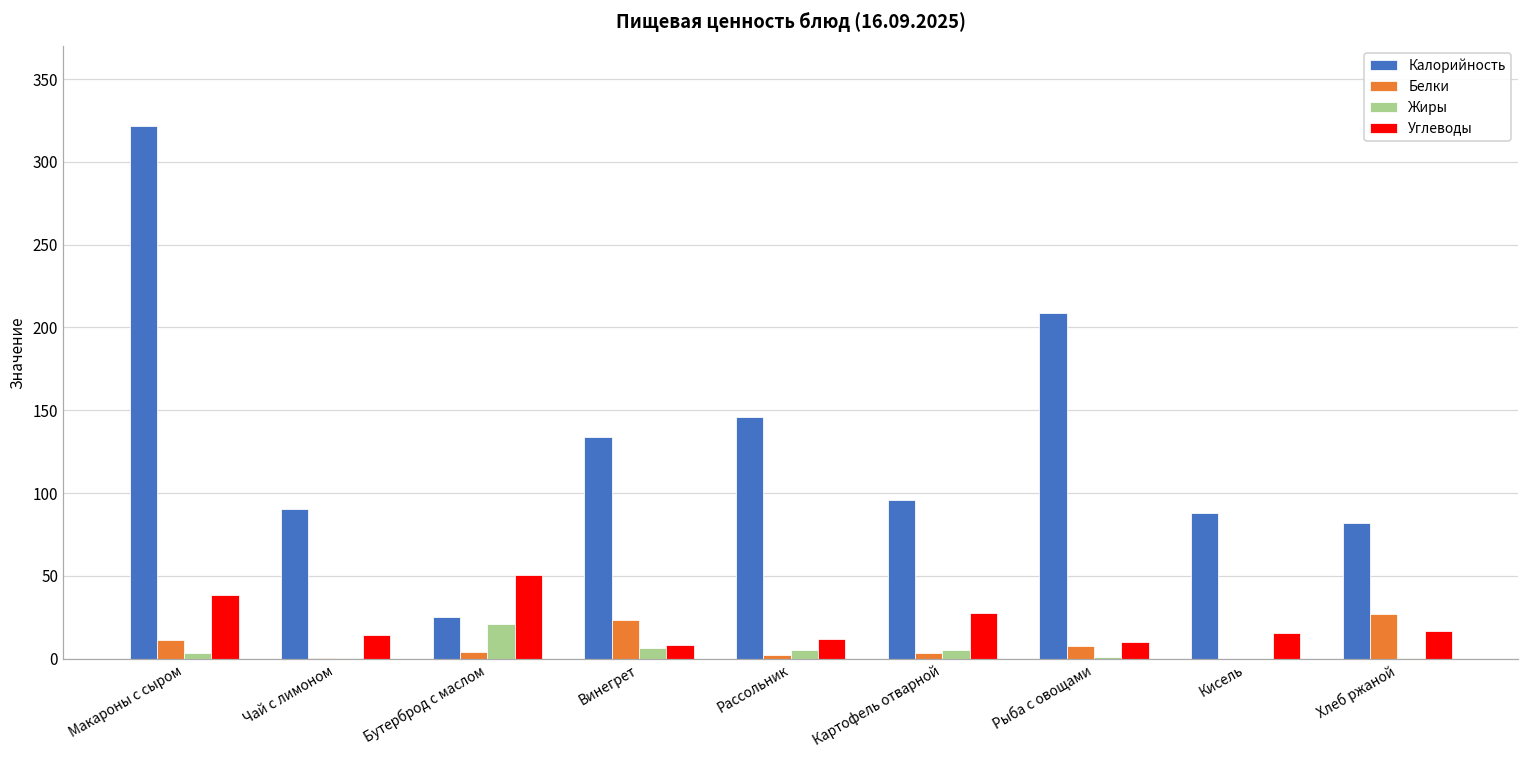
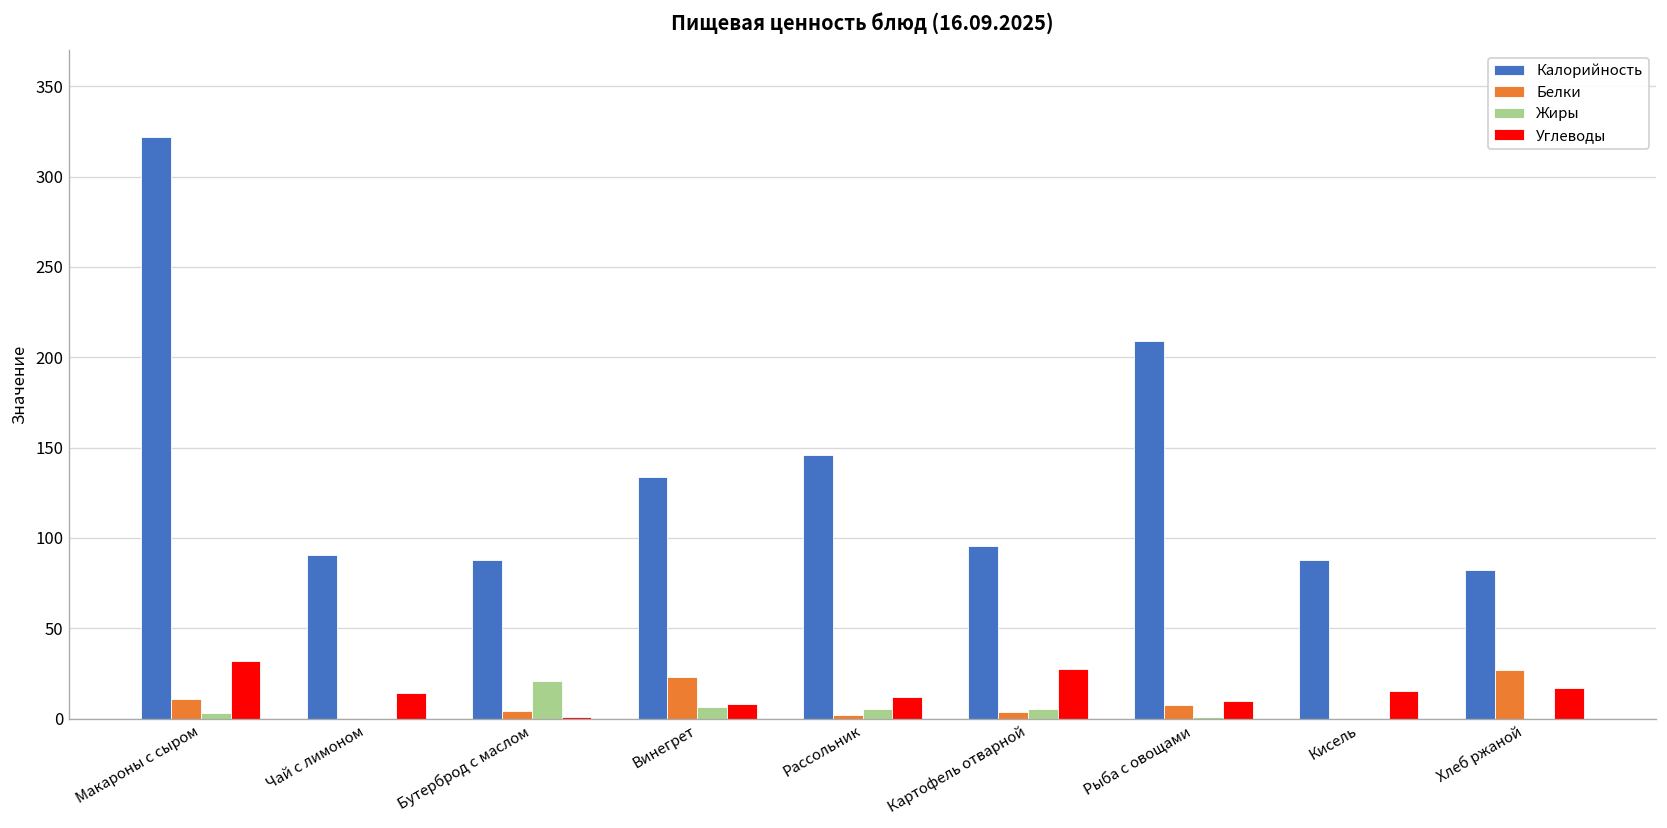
  {
    "Калорийность": {
      "Макароны с сыром": 322,
      "Чай с лимоном": 90,
-     "Бутерброд с маслом": 25,
+     "Бутерброд с маслом": 88,
      "Винегрет": 134,
      "Рассольник": 146,
      "Картофель отварной": 96,
      "Рыба с овощами": 209,
      "Кисель": 88,
      "Хлеб ржаной": 82
    },
    "Белки": {
      "Макароны с сыром": 11,
      "Бутерброд с маслом": 4,
      "Винегрет": 23,
      "Рассольник": 2,
      "Картофель отварной": 3,
      "Рыба с овощами": 8,
      "Кисель": 0,
      "Хлеб ржаной": 27
    },
    "Жиры": {
      "Макароны с сыром": 3,
      "Бутерброд с маслом": 21,
      "Винегрет": 6,
      "Рассольник": 5,
      "Картофель отварной": 5,
      "Кисель": 0
    },
    "Углеводы": {
-     "Макароны с сыром": 39,
+     "Макароны с сыром": 32,
      "Чай с лимоном": 14,
-     "Бутерброд с маслом": 51,
+     "Бутерброд с маслом": 1,
      "Винегрет": 8,
      "Рассольник": 12,
      "Картофель отварной": 28,
      "Рыба с овощами": 10,
      "Кисель": 15,
      "Хлеб ржаной": 17
    }
  }
